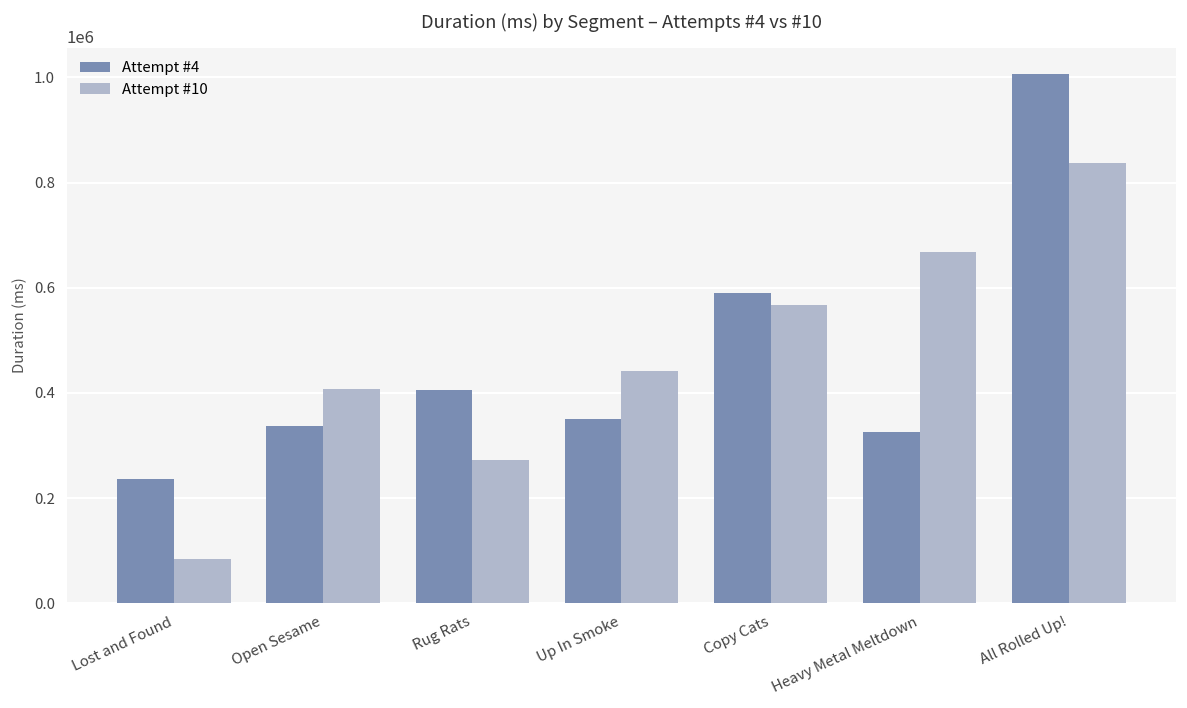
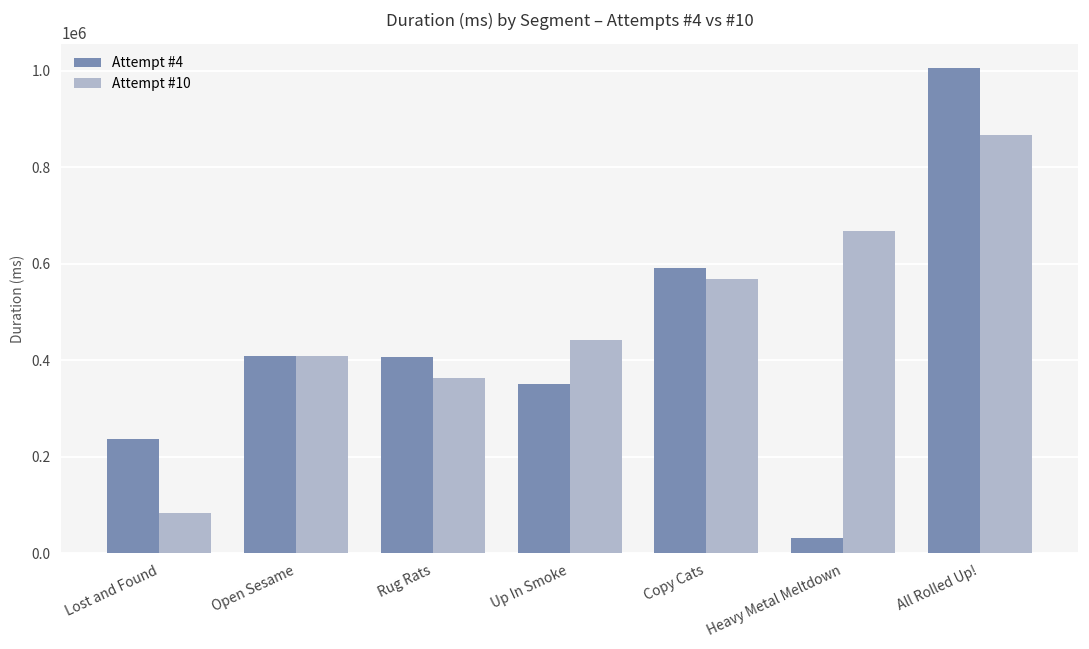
  {
    "Attempt #4": {
      "Lost and Found": 240000,
-     "Open Sesame": 340000,
+     "Open Sesame": 410000,
      "Rug Rats": 410000,
      "Up In Smoke": 350000,
      "Copy Cats": 590000,
-     "Heavy Metal Meltdown": 330000,
+     "Heavy Metal Meltdown": 30000,
      "All Rolled Up!": 1010000
    },
    "Attempt #10": {
      "Lost and Found": 80000,
      "Open Sesame": 410000,
-     "Rug Rats": 270000,
+     "Rug Rats": 360000,
      "Up In Smoke": 440000,
      "Copy Cats": 570000,
      "Heavy Metal Meltdown": 670000,
-     "All Rolled Up!": 840000
+     "All Rolled Up!": 870000
    }
  }
